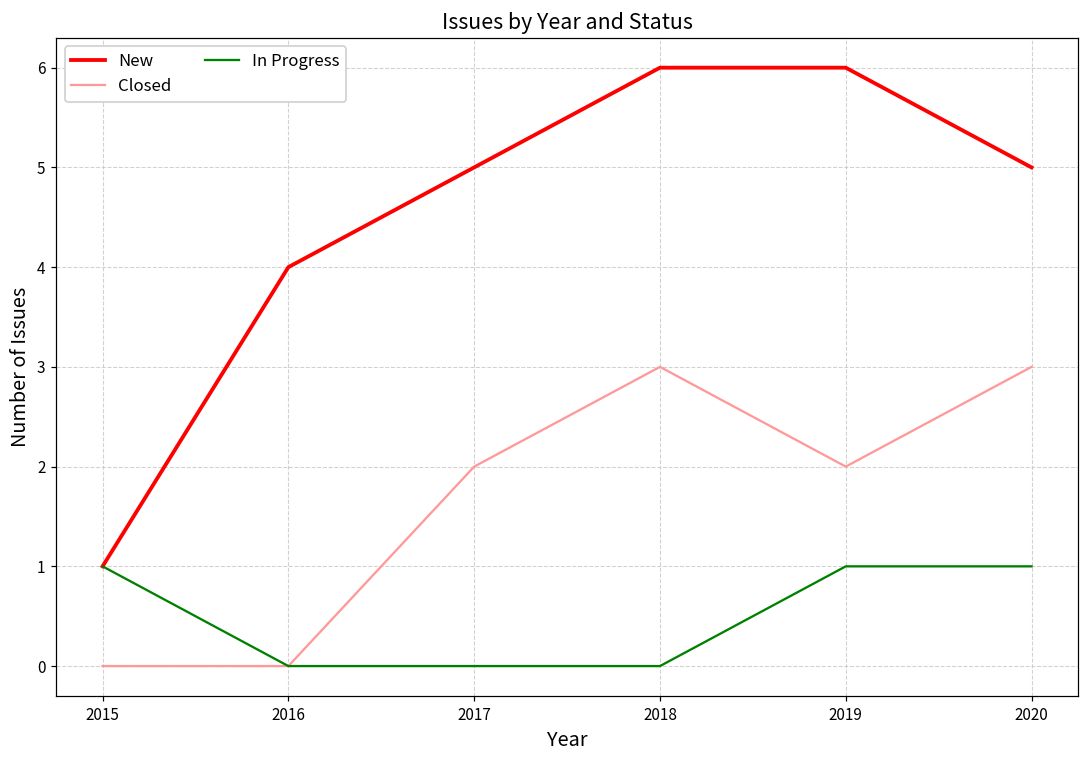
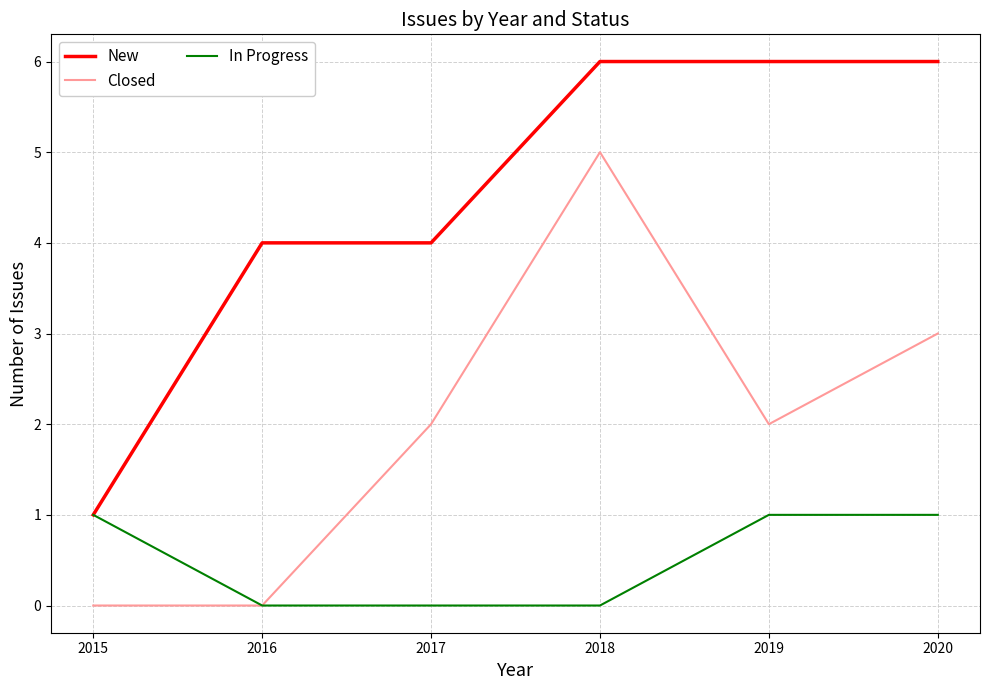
  {
    "New": {
      "2016": 4,
-     "2017": 5,
+     "2017": 4,
      "2018": 6,
      "2019": 6,
-     "2020": 5
+     "2020": 6
    },
    "Closed": {
      "2015": 0,
      "2017": 2,
-     "2018": 3,
+     "2018": 5,
      "2019": 2,
      "2020": 3
    },
    "In Progress": {
      "2017": 0,
      "2018": 0,
      "2019": 1,
      "2020": 1
    }
  }
